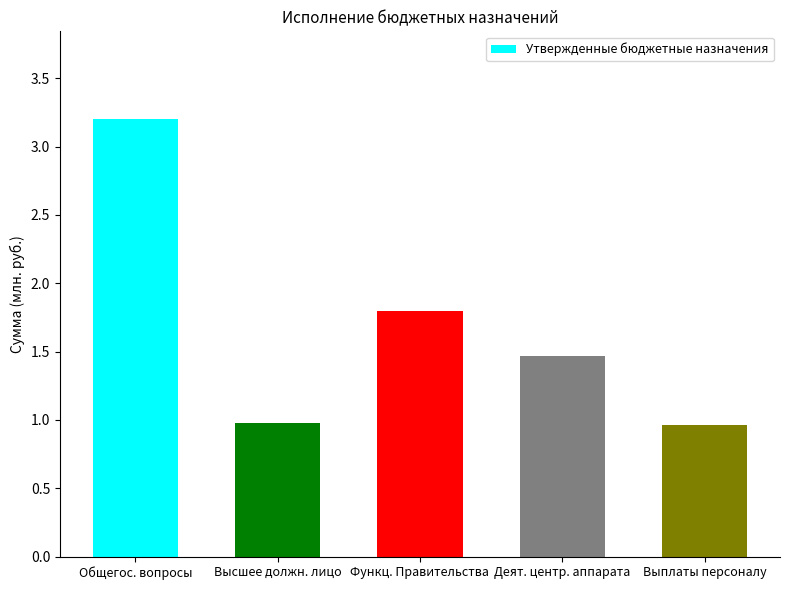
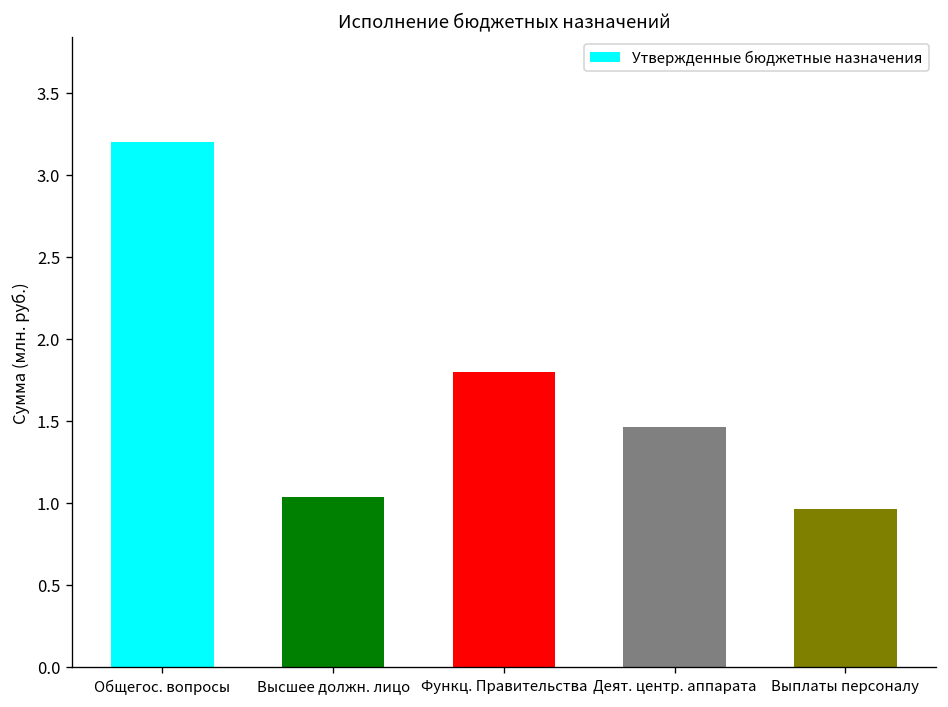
  {
    "Общегос. вопросы": 3.20,
-   "Высшее должн. лицо": 0.97,
+   "Высшее должн. лицо": 1.03,
    "Функц. Правительства": 1.80,
    "Деят. центр. аппарата": 1.47,
    "Выплаты персоналу": 0.97
  }
